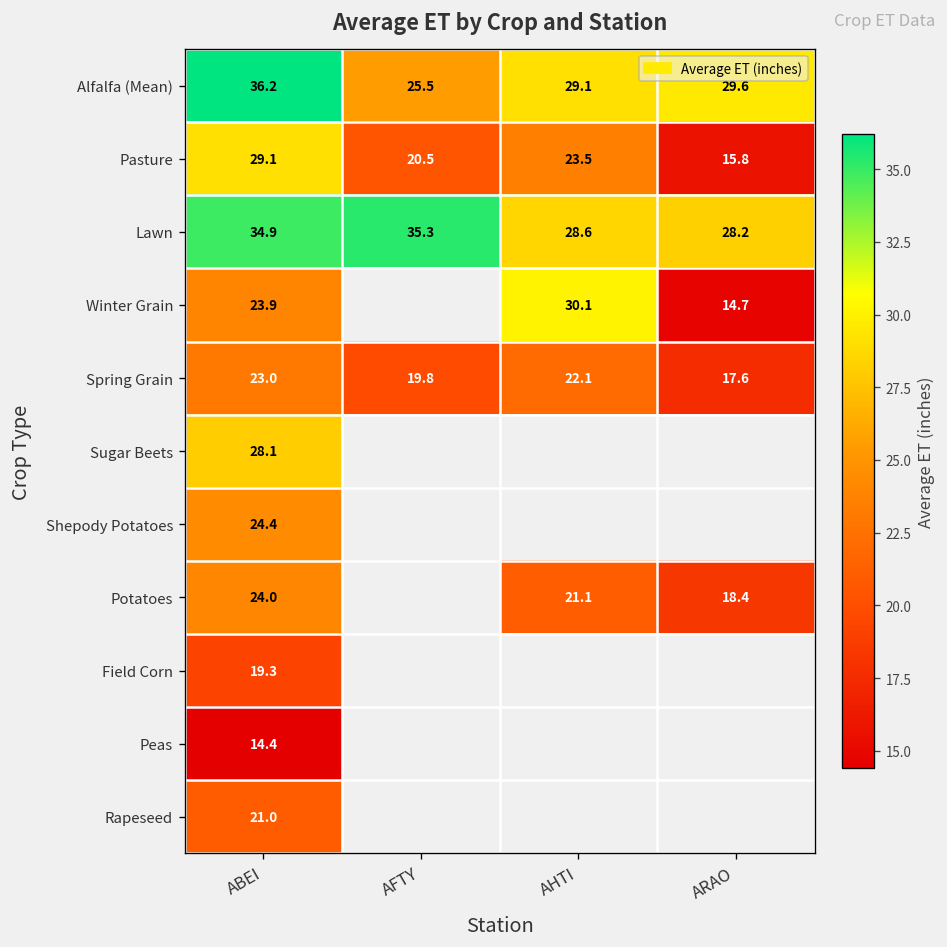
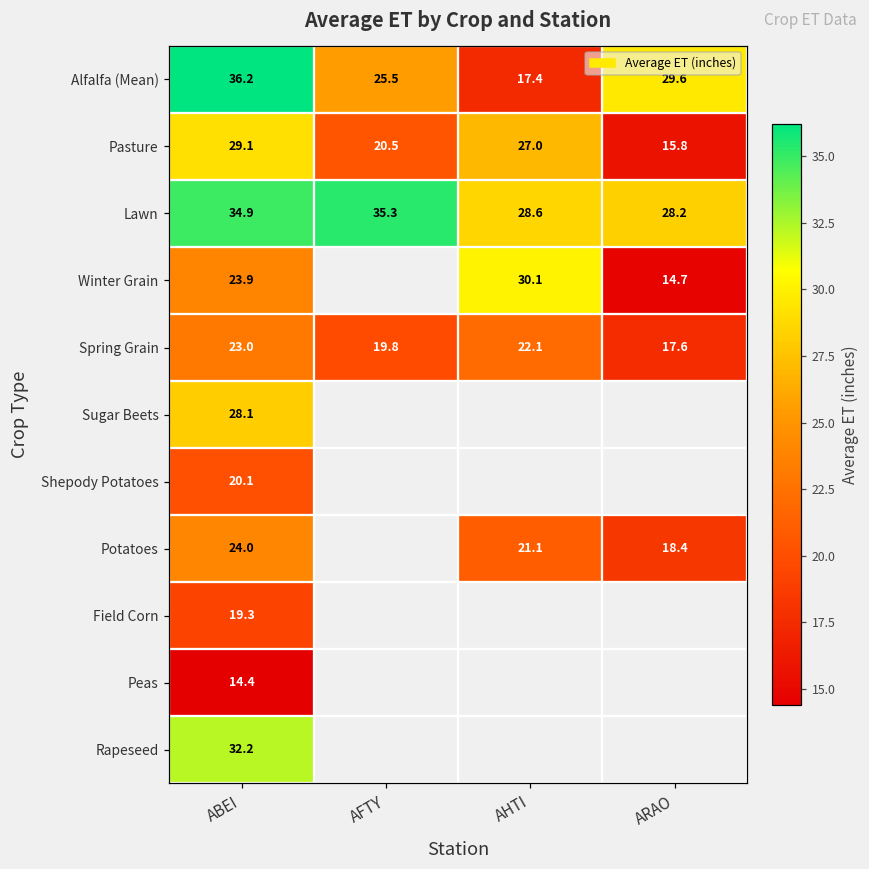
  {
    "Alfalfa (Mean)": {
      "ABEI": 36.2,
      "AFTY": 25.5,
-     "AHTI": 29.1
+     "AHTI": 17.4
    },
    "Pasture": {
      "ABEI": 29.1,
      "AFTY": 20.5,
-     "AHTI": 23.5,
+     "AHTI": 27.0,
      "ARAO": 15.8
    },
    "Lawn": {
      "ABEI": 34.9,
      "AFTY": 35.3,
      "AHTI": 28.6,
      "ARAO": 28.2
    },
    "Winter Grain": {
      "ABEI": 23.9,
      "AHTI": 30.1,
      "ARAO": 14.7
    },
    "Spring Grain": {
      "ABEI": 23.0,
      "AFTY": 19.8,
      "AHTI": 22.1,
      "ARAO": 17.6
    },
    "Sugar Beets": {
      "ABEI": 28.1
    },
    "Shepody Potatoes": {
-     "ABEI": 24.4
+     "ABEI": 20.1
    },
    "Potatoes": {
      "ABEI": 24.0,
      "AHTI": 21.1,
      "ARAO": 18.4
    },
    "Field Corn": {
      "ABEI": 19.3
    },
    "Peas": {
      "ABEI": 14.4
    },
    "Rapeseed": {
-     "ABEI": 21.0
+     "ABEI": 32.2
    }
  }
